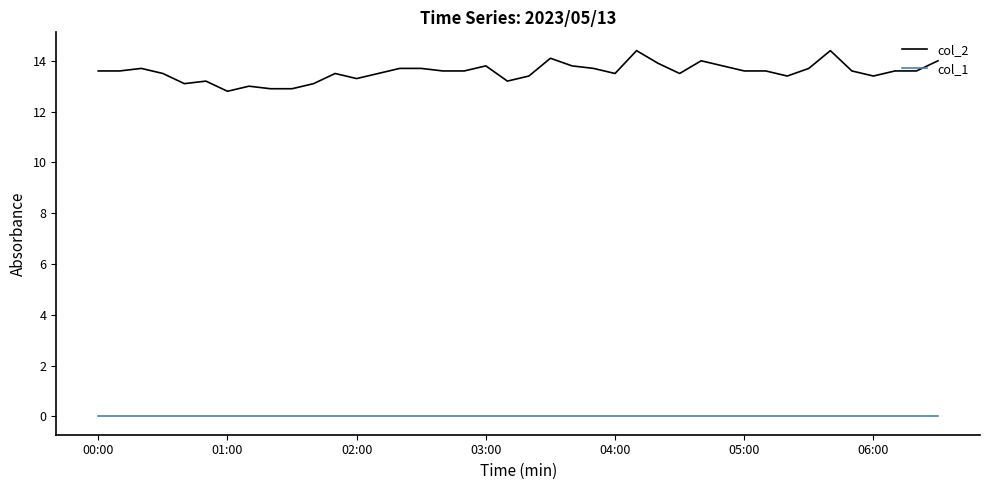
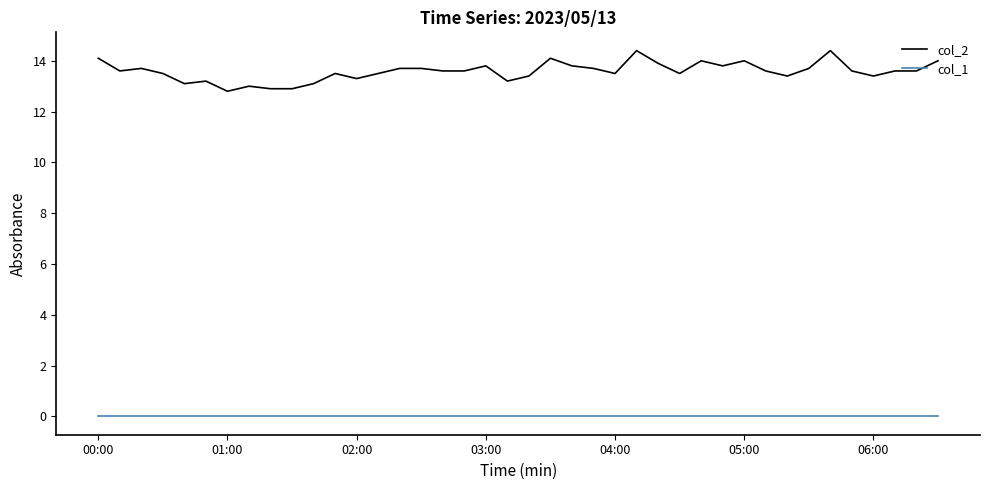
  {
    "col_2": {
-     "00:00": 13.6,
+     "00:00": 14.1,
      "01:00": 12.8,
      "02:00": 13.3,
      "03:00": 13.8,
      "04:00": 13.5,
-     "05:00": 13.6,
+     "05:00": 14.0,
      "06:00": 13.4
    },
    "col_1": {
      "00:00": 0.0,
      "01:00": 0.0,
      "02:00": 0.0,
      "03:00": 0.0,
      "04:00": 0.0,
      "05:00": 0.0,
      "06:00": 0.0
    }
  }
